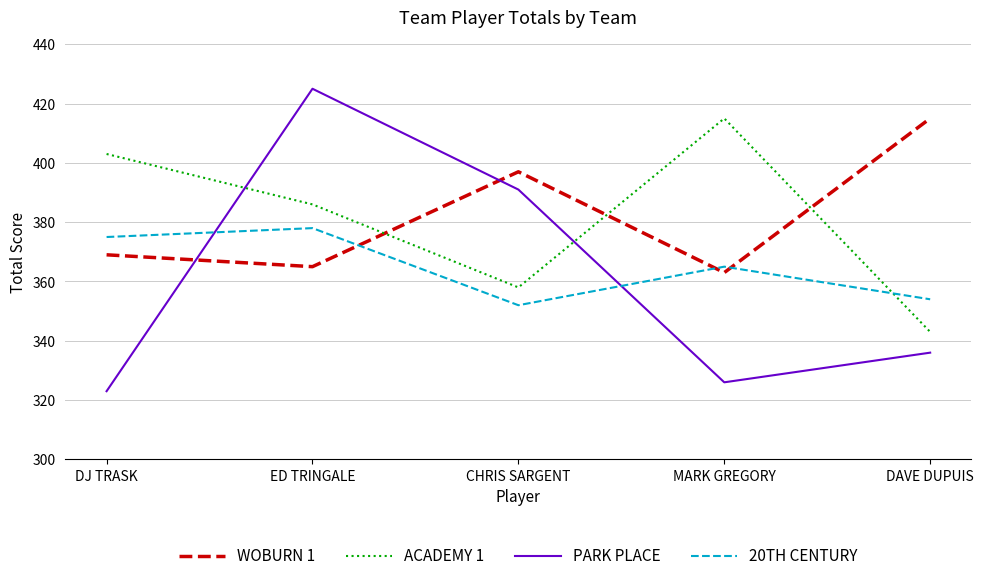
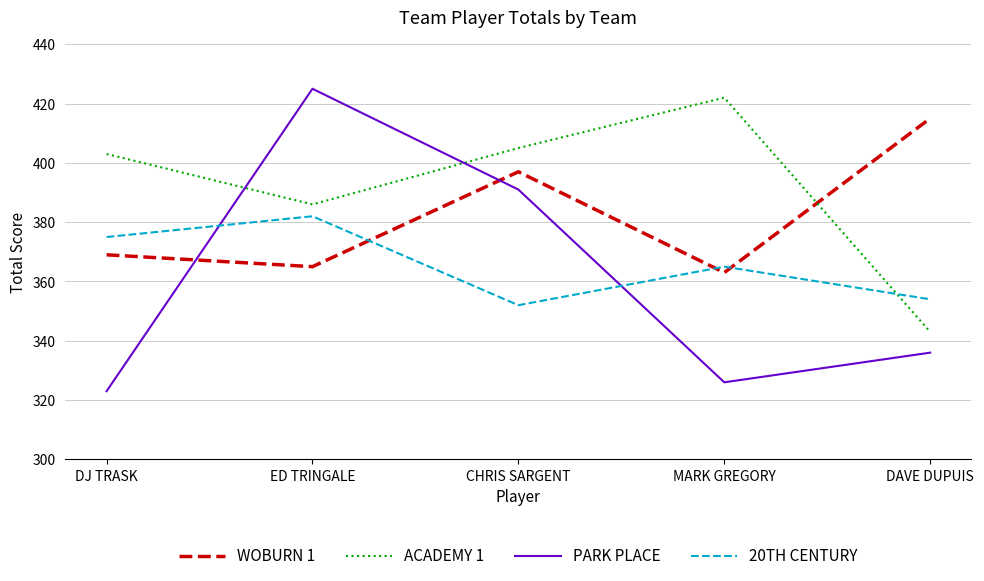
  {
    "WOBURN 1": {
      "DJ TRASK": 369,
      "ED TRINGALE": 365,
      "CHRIS SARGENT": 397,
      "MARK GREGORY": 363,
      "DAVE DUPUIS": 415
    },
    "ACADEMY 1": {
      "DJ TRASK": 403,
      "ED TRINGALE": 386,
-     "CHRIS SARGENT": 358,
-     "MARK GREGORY": 415,
+     "CHRIS SARGENT": 405,
+     "MARK GREGORY": 422,
      "DAVE DUPUIS": 343
    },
    "PARK PLACE": {
      "DJ TRASK": 323,
      "ED TRINGALE": 425,
      "CHRIS SARGENT": 391,
      "MARK GREGORY": 326,
      "DAVE DUPUIS": 336
    },
    "20TH CENTURY": {
      "DJ TRASK": 375,
-     "ED TRINGALE": 378,
+     "ED TRINGALE": 382,
      "CHRIS SARGENT": 352,
      "MARK GREGORY": 365,
      "DAVE DUPUIS": 354
    }
  }
